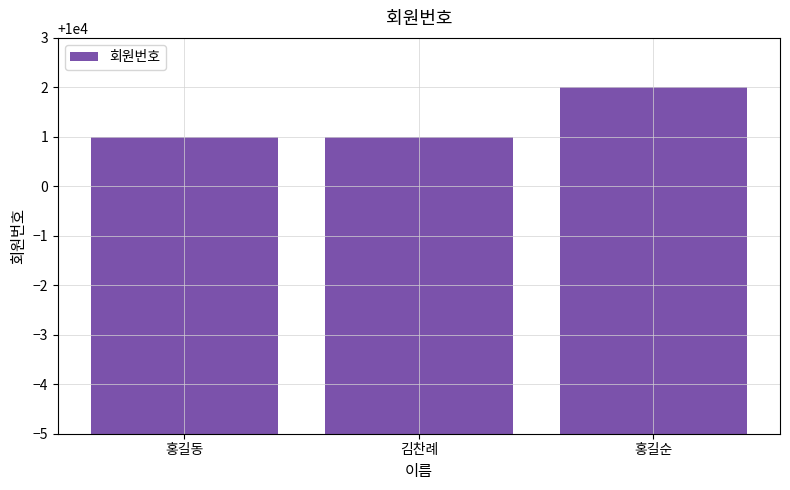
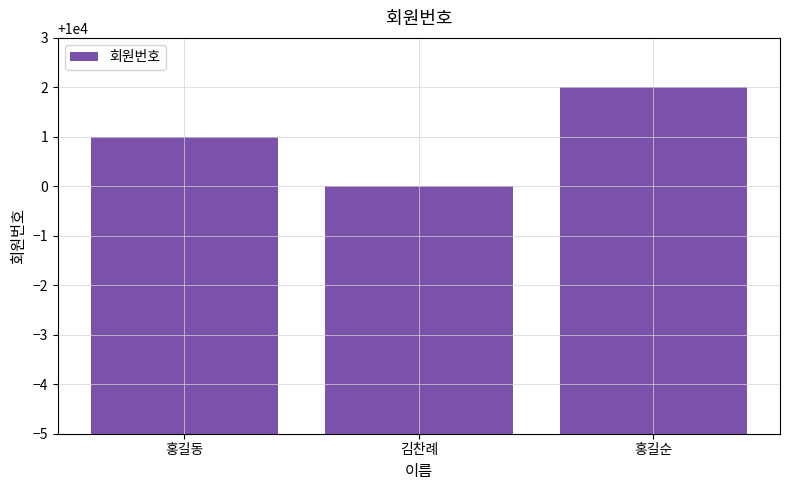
  {
    "홍길동": 10001,
-   "김찬례": 10001,
+   "김찬례": 10000,
    "홍길순": 10002
  }
